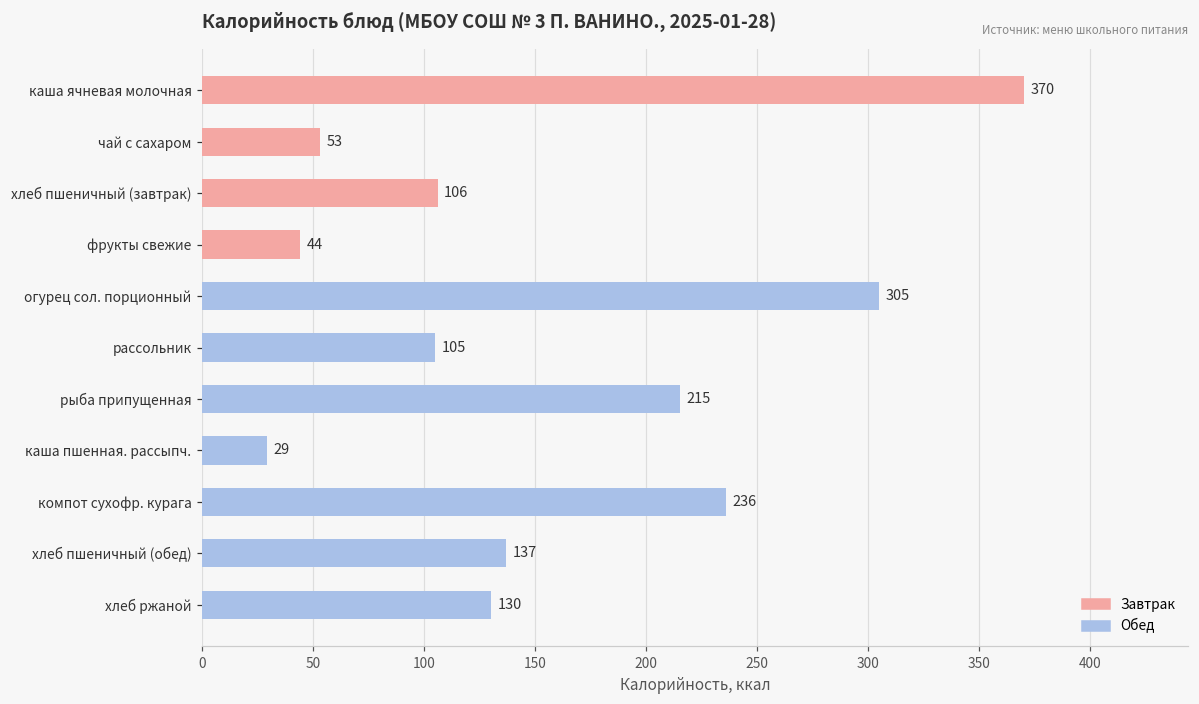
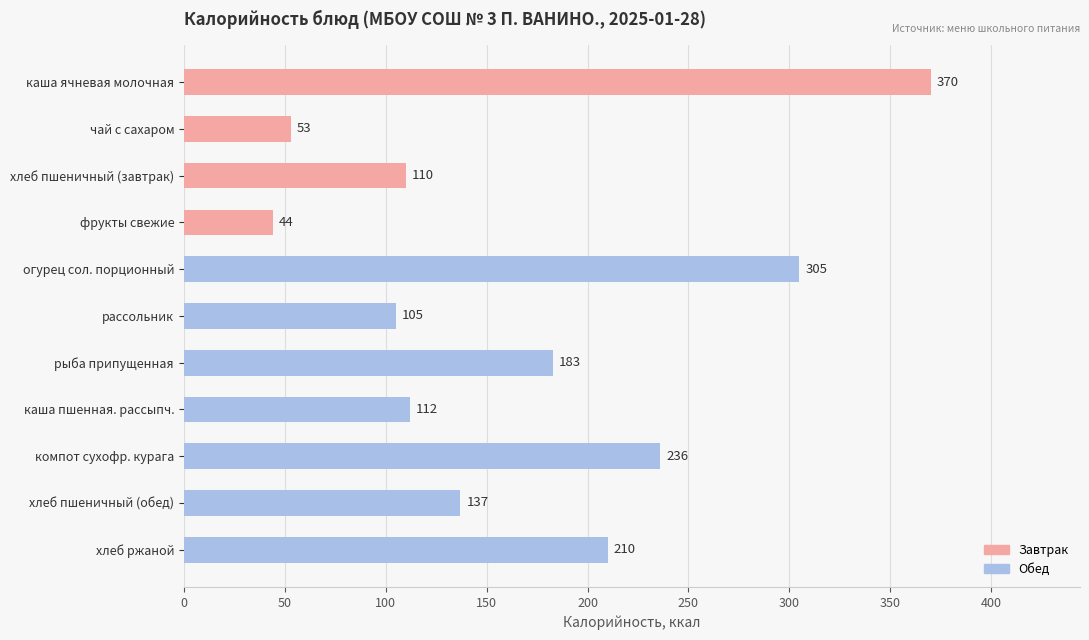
  {
    "каша ячневая молочная": 370,
    "чай с сахаром": 53,
-   "хлеб пшеничный (завтрак)": 106,
+   "хлеб пшеничный (завтрак)": 110,
    "фрукты свежие": 44,
    "огурец сол. порционный": 305,
    "рассольник": 105,
-   "рыба припущенная": 215,
-   "каша пшенная. рассыпч.": 29,
+   "рыба припущенная": 183,
+   "каша пшенная. рассыпч.": 112,
    "компот сухофр. курага": 236,
    "хлеб пшеничный (обед)": 137,
-   "хлеб ржаной": 130
+   "хлеб ржаной": 210
  }
